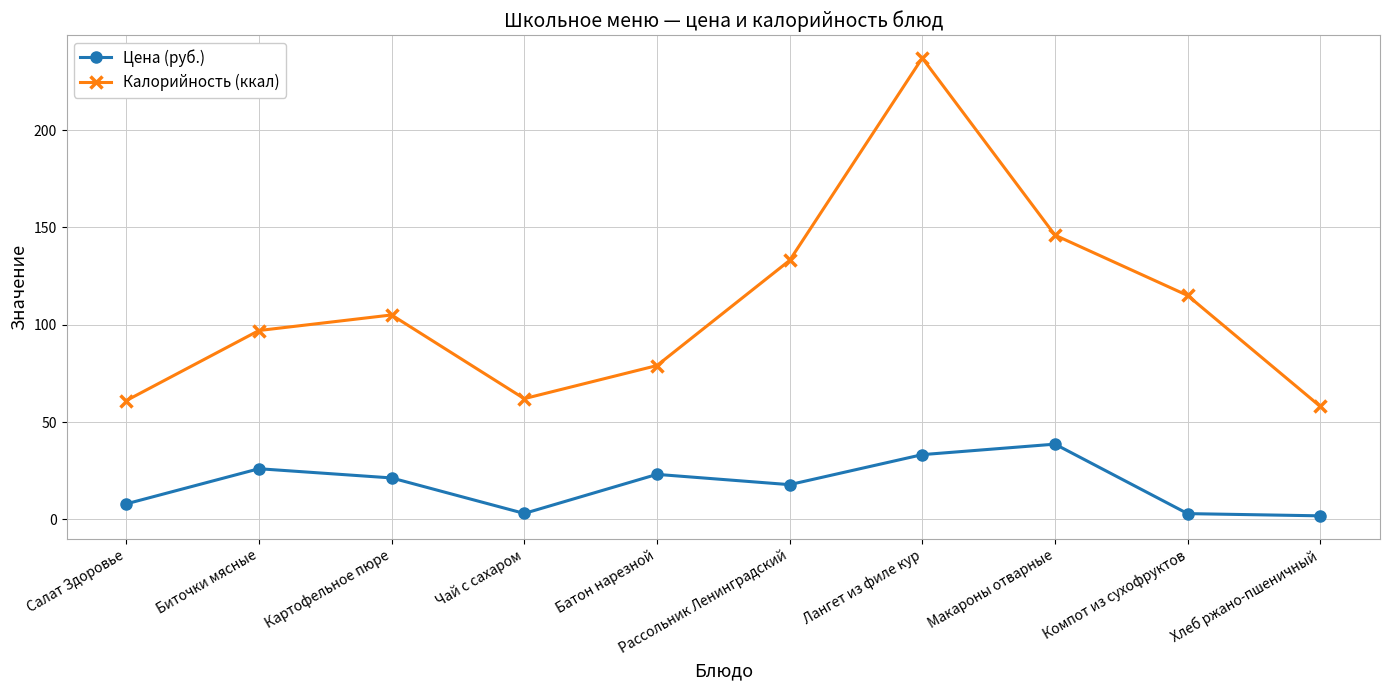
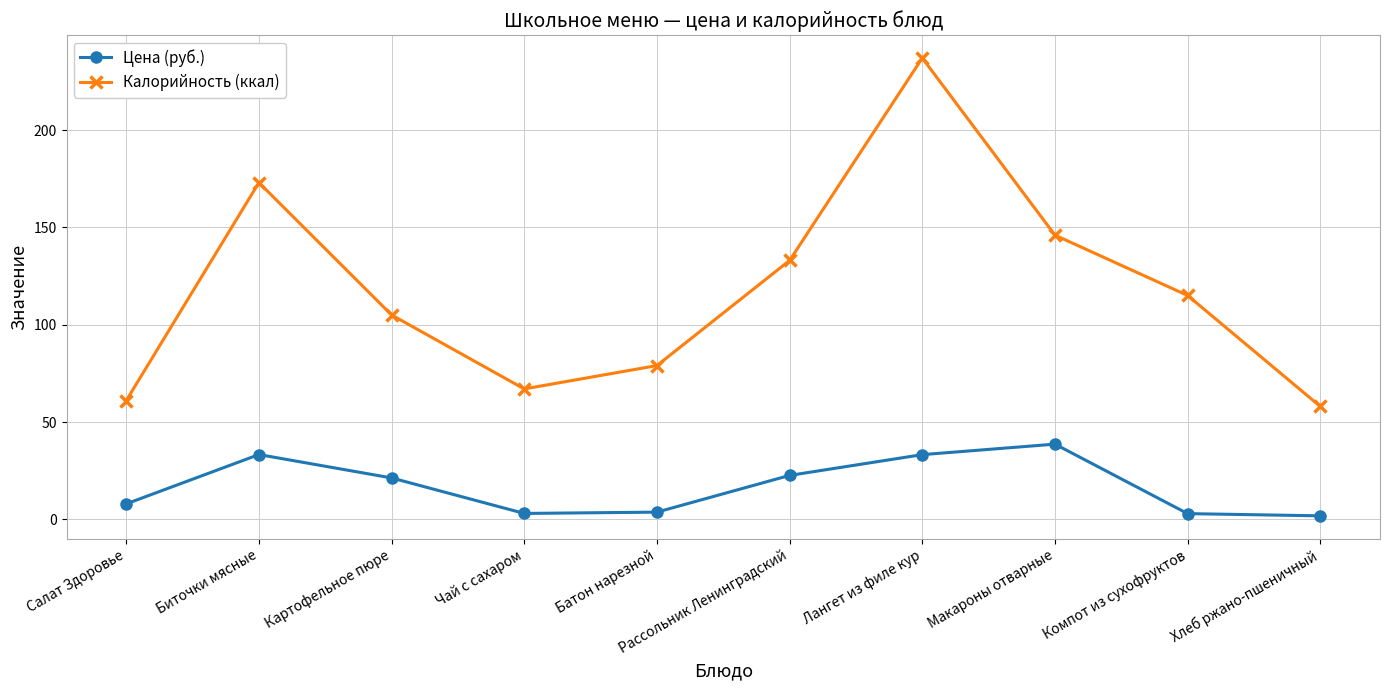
  {
    "Цена (руб.)": {
      "Салат Здоровье": 8,
-     "Биточки мясные": 26,
+     "Биточки мясные": 33,
      "Картофельное пюре": 21,
      "Чай с сахаром": 3,
-     "Батон нарезной": 23,
-     "Рассольник Ленинградский": 18,
+     "Батон нарезной": 4,
+     "Рассольник Ленинградский": 23,
      "Лангет из филе кур": 33,
      "Макароны отварные": 39,
      "Компот из сухофруктов": 3,
      "Хлеб ржано-пшеничный": 2
    },
    "Калорийность (ккал)": {
      "Салат Здоровье": 61,
-     "Биточки мясные": 97,
+     "Биточки мясные": 173,
      "Картофельное пюре": 105,
-     "Чай с сахаром": 62,
+     "Чай с сахаром": 67,
      "Батон нарезной": 79,
      "Рассольник Ленинградский": 133,
      "Лангет из филе кур": 237,
      "Макароны отварные": 146,
      "Компот из сухофруктов": 115,
      "Хлеб ржано-пшеничный": 58
    }
  }
